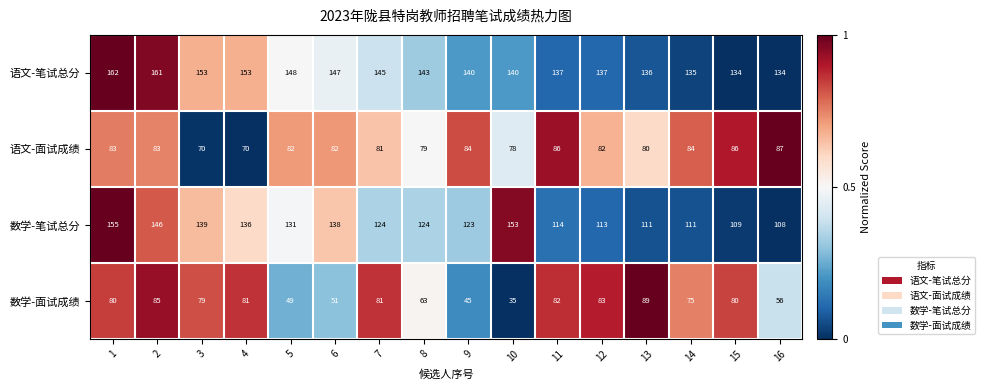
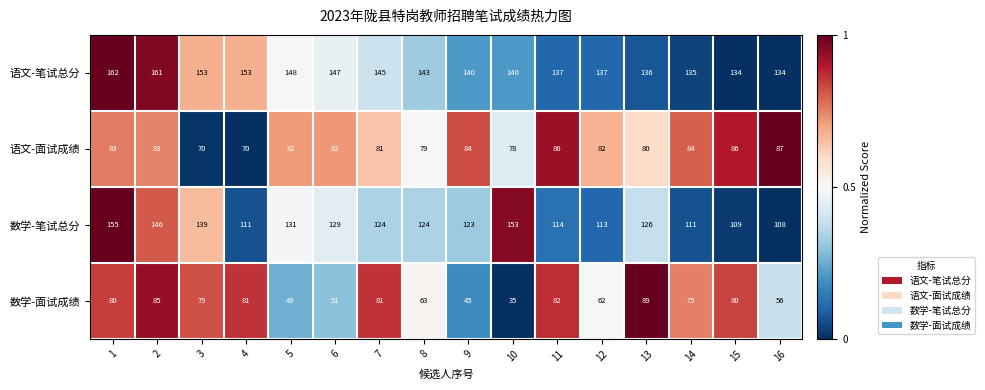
  {
    "语文-笔试总分": {
      "1": 162,
      "2": 161,
      "3": 153,
      "4": 153,
      "5": 148,
      "6": 147,
      "7": 145,
      "8": 143,
      "9": 140,
      "10": 140,
      "11": 137,
      "12": 137,
      "13": 136,
      "14": 135,
      "15": 134,
      "16": 134
    },
    "语文-面试成绩": {
      "1": 83,
      "2": 83,
      "3": 70,
      "4": 70,
      "5": 82,
      "6": 82,
      "7": 81,
      "8": 79,
      "9": 84,
      "10": 78,
      "11": 86,
      "12": 82,
      "13": 80,
      "14": 84,
      "15": 86,
      "16": 87
    },
    "数学-笔试总分": {
      "1": 155,
      "2": 146,
      "3": 139,
-     "4": 136,
+     "4": 111,
      "5": 131,
-     "6": 138,
+     "6": 129,
      "7": 124,
      "8": 124,
      "9": 123,
      "10": 153,
      "11": 114,
      "12": 113,
-     "13": 111,
+     "13": 126,
      "14": 111,
      "15": 109,
      "16": 108
    },
    "数学-面试成绩": {
      "1": 80,
      "2": 85,
      "3": 79,
      "4": 81,
      "5": 49,
      "6": 51,
      "7": 81,
      "8": 63,
      "9": 45,
      "10": 35,
      "11": 82,
-     "12": 83,
+     "12": 62,
      "13": 89,
      "14": 75,
      "15": 80,
      "16": 56
    }
  }
